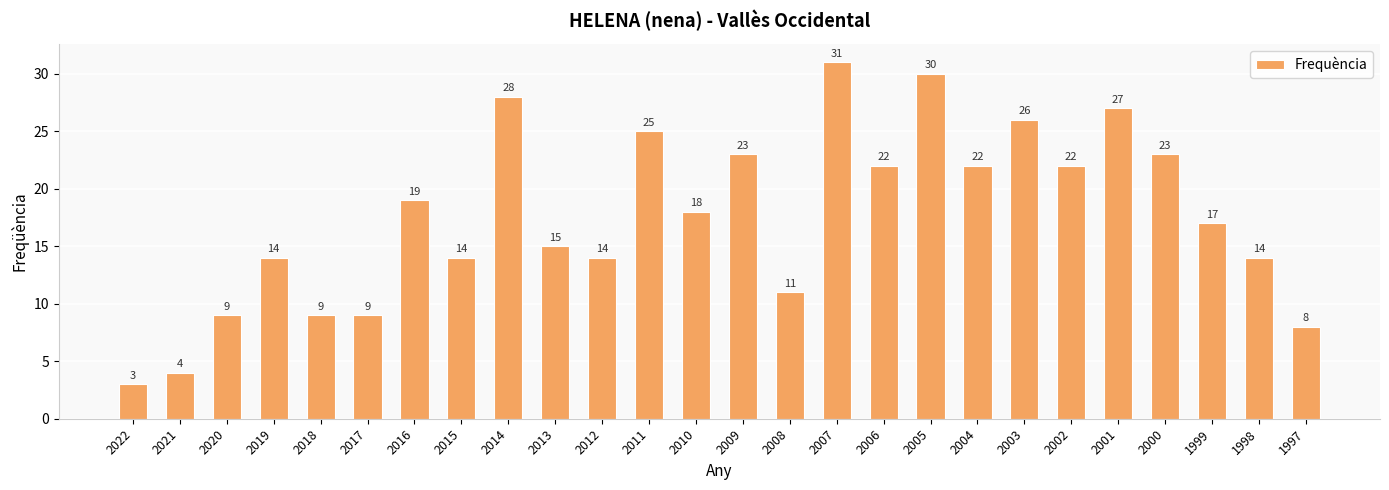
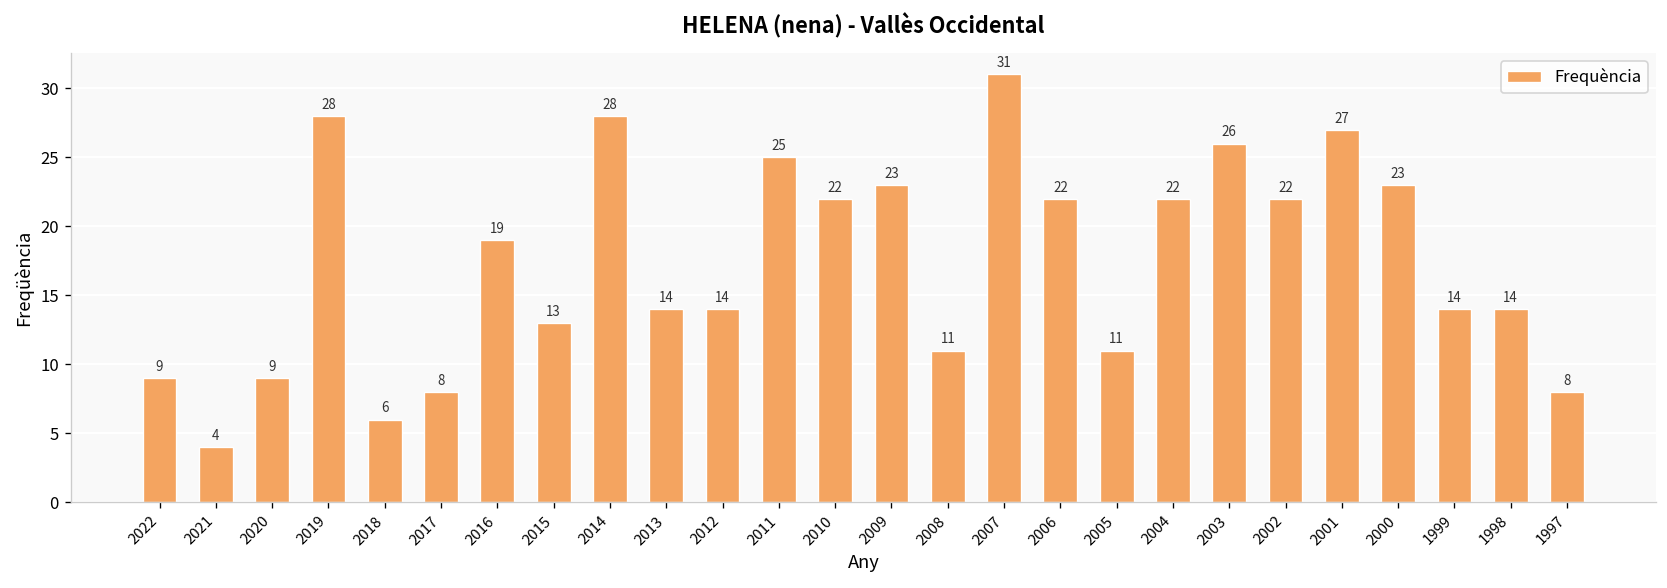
  {
-   "2022": 3,
+   "2022": 9,
    "2021": 4,
    "2020": 9,
-   "2019": 14,
-   "2018": 9,
-   "2017": 9,
+   "2019": 28,
+   "2018": 6,
+   "2017": 8,
    "2016": 19,
-   "2015": 14,
+   "2015": 13,
    "2014": 28,
-   "2013": 15,
+   "2013": 14,
    "2012": 14,
    "2011": 25,
-   "2010": 18,
+   "2010": 22,
    "2009": 23,
    "2008": 11,
    "2007": 31,
    "2006": 22,
-   "2005": 30,
+   "2005": 11,
    "2004": 22,
    "2003": 26,
    "2002": 22,
    "2001": 27,
    "2000": 23,
-   "1999": 17,
+   "1999": 14,
    "1998": 14,
    "1997": 8
  }
